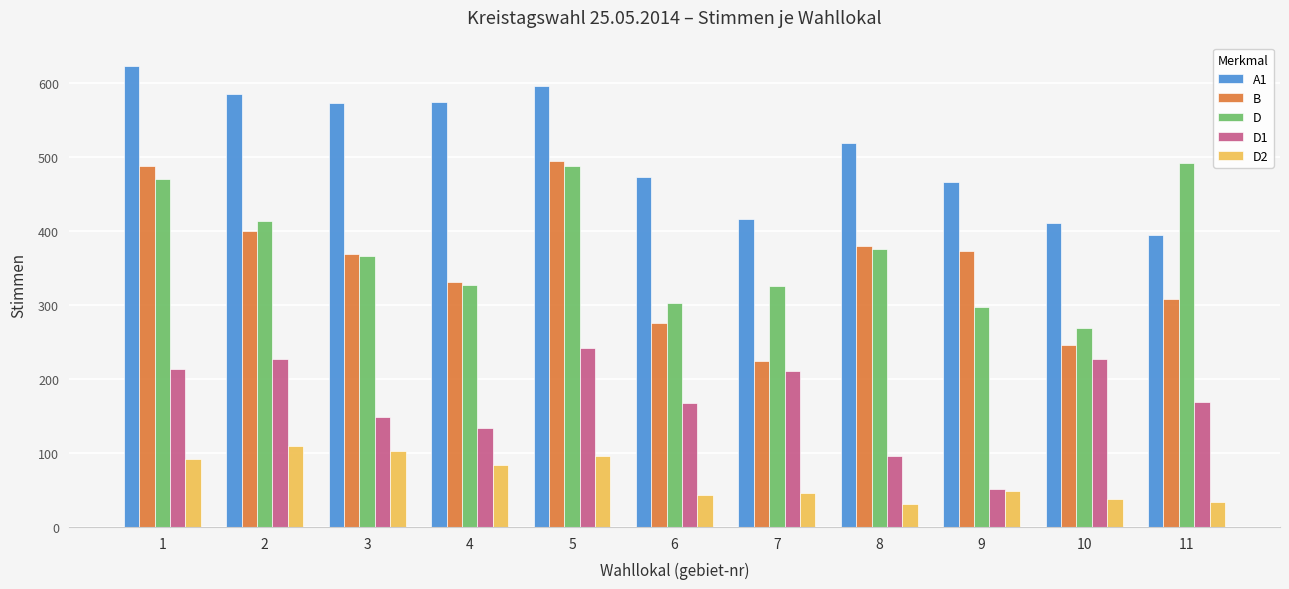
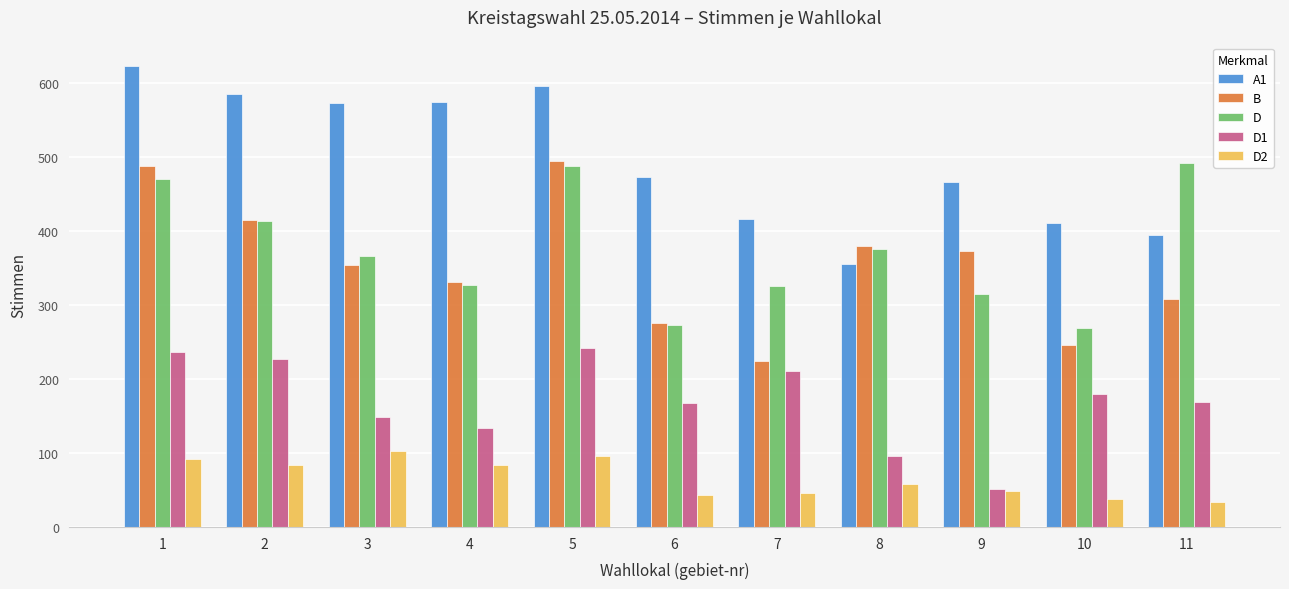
  {
    "A1": {
      "1": 620,
      "2": 590,
      "3": 570,
      "4": 570,
      "5": 600,
      "6": 470,
      "7": 420,
-     "8": 520,
+     "8": 360,
      "9": 470,
      "10": 410,
      "11": 390
    },
    "B": {
      "1": 490,
-     "2": 400,
-     "3": 370,
+     "2": 420,
+     "3": 350,
      "4": 330,
      "5": 490,
      "6": 280,
      "7": 220,
      "8": 380,
      "9": 370,
      "10": 250,
      "11": 310
    },
    "D": {
      "1": 470,
      "2": 410,
      "3": 370,
      "4": 330,
      "5": 490,
-     "6": 300,
+     "6": 270,
      "7": 330,
      "8": 380,
-     "9": 300,
+     "9": 310,
      "10": 270,
      "11": 490
    },
    "D1": {
-     "1": 210,
+     "1": 240,
      "2": 230,
      "3": 150,
      "4": 130,
      "5": 240,
      "6": 170,
      "7": 210,
      "8": 100,
      "9": 50,
-     "10": 230,
+     "10": 180,
      "11": 170
    },
    "D2": {
      "1": 90,
-     "2": 110,
+     "2": 80,
      "3": 100,
      "4": 80,
      "5": 100,
      "6": 40,
      "7": 50,
-     "8": 30,
+     "8": 60,
      "9": 50,
      "10": 40,
      "11": 30
    }
  }
